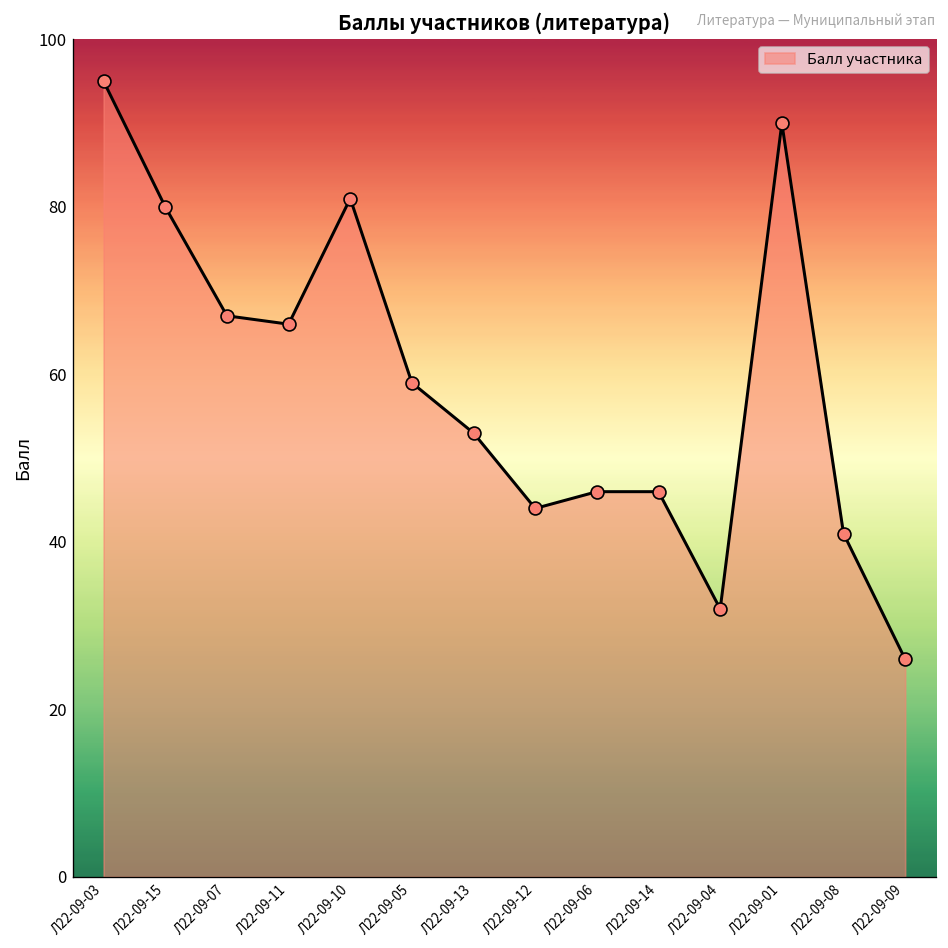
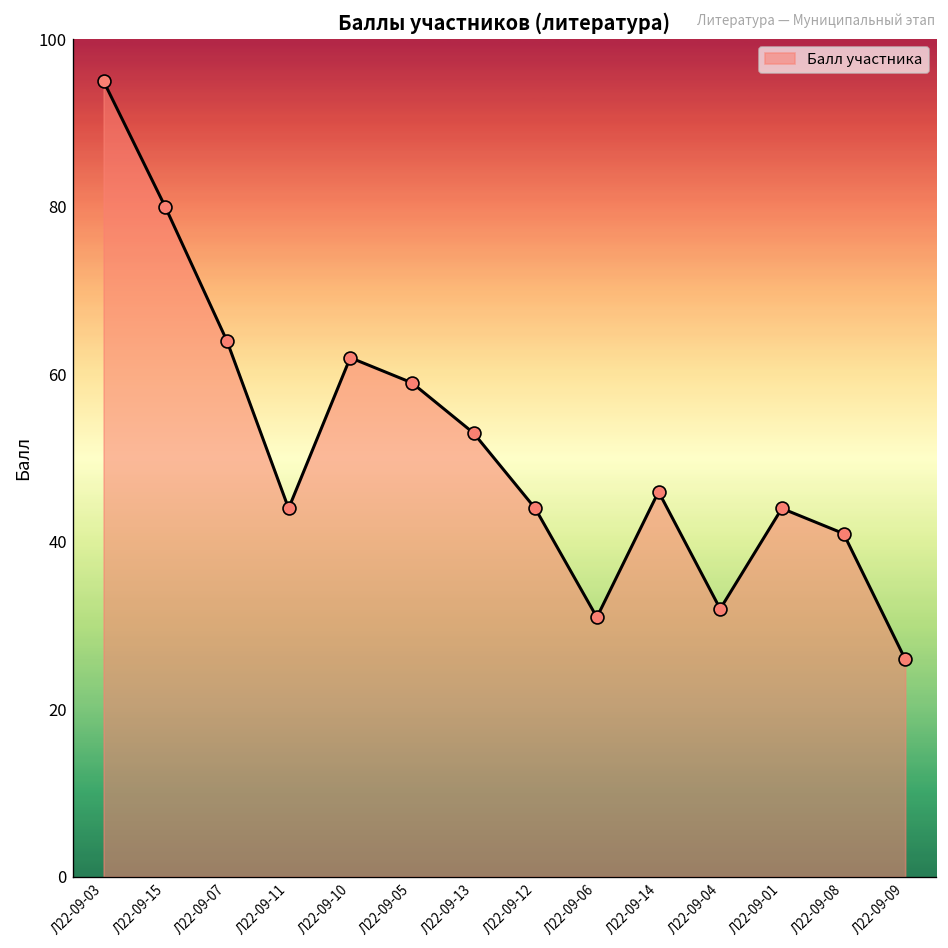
  {
    "Л22-09-03": 95,
    "Л22-09-15": 80,
-   "Л22-09-07": 67,
-   "Л22-09-11": 66,
-   "Л22-09-10": 81,
+   "Л22-09-07": 64,
+   "Л22-09-11": 44,
+   "Л22-09-10": 62,
    "Л22-09-05": 59,
    "Л22-09-13": 53,
    "Л22-09-12": 44,
-   "Л22-09-06": 46,
+   "Л22-09-06": 31,
    "Л22-09-14": 46,
    "Л22-09-04": 32,
-   "Л22-09-01": 90,
+   "Л22-09-01": 44,
    "Л22-09-08": 41,
    "Л22-09-09": 26
  }
